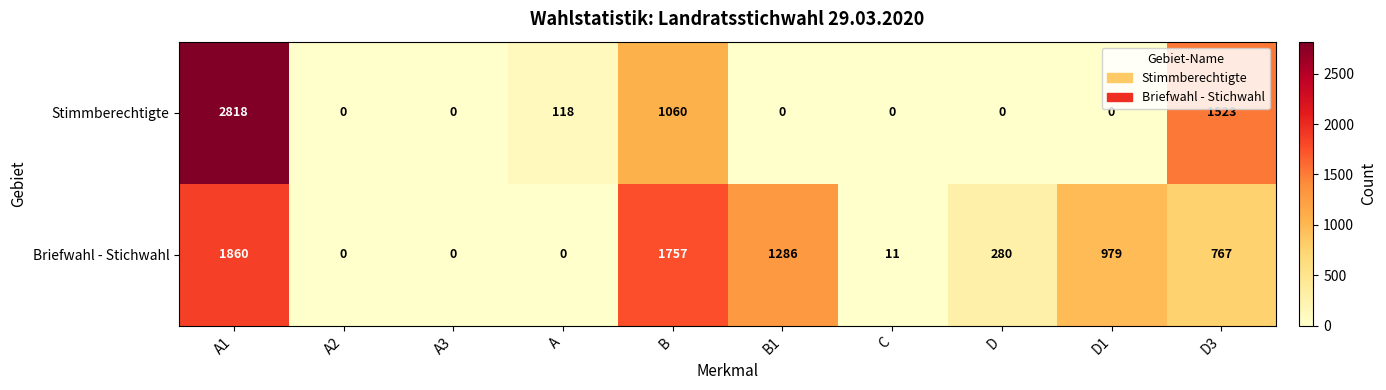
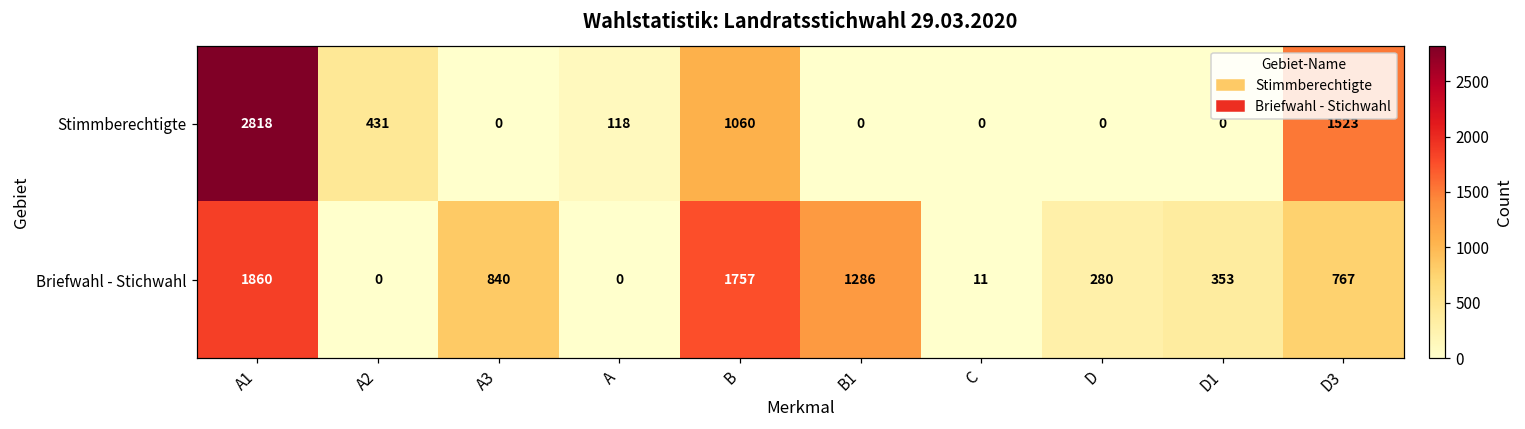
  {
    "Stimmberechtigte": {
      "A1": 2818,
-     "A2": 0,
+     "A2": 431,
      "A3": 0,
      "A": 118,
      "B": 1060,
      "B1": 0,
      "C": 0,
      "D": 0
    },
    "Briefwahl - Stichwahl": {
      "A1": 1860,
      "A2": 0,
-     "A3": 0,
+     "A3": 840,
      "A": 0,
      "B": 1757,
      "B1": 1286,
      "C": 11,
      "D": 280,
-     "D1": 979,
+     "D1": 353,
      "D3": 767
    }
  }
